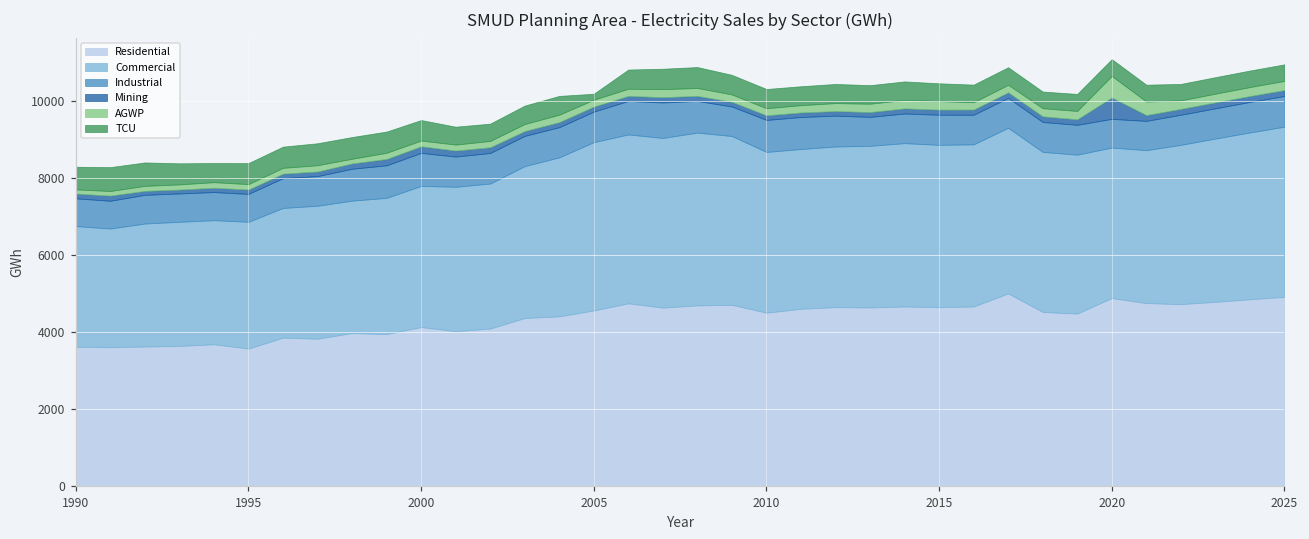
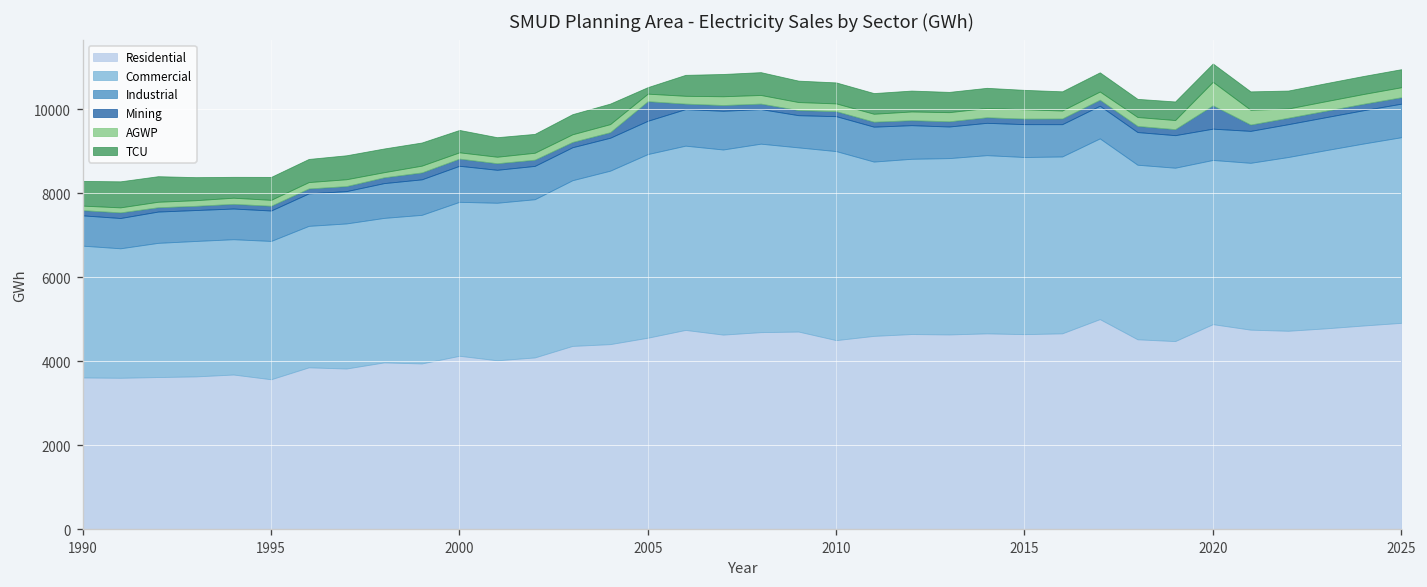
  {
    "Residential": {
      "1990": 3600,
      "1995": 3600,
      "2000": 4100,
      "2005": 4600,
      "2010": 4500,
      "2015": 4600,
      "2020": 4900,
      "2025": 4900
    },
    "Commercial": {
      "1990": 3100,
      "1995": 3300,
      "2000": 3700,
      "2005": 4400,
-     "2010": 4200,
+     "2010": 4500,
      "2015": 4200,
      "2020": 3900,
      "2025": 4400
    },
    "Industrial": {
      "1990": 700,
      "1995": 700,
      "2000": 900,
      "2005": 800,
      "2010": 800,
      "2015": 800,
      "2020": 700,
      "2025": 800
    },
    "Mining": {
      "1990": 100,
      "1995": 100,
      "2000": 200,
-     "2005": 100,
+     "2005": 500,
      "2010": 100,
      "2015": 100,
      "2020": 600,
      "2025": 200
    },
    "AGWP": {
      "1990": 100,
      "1995": 100,
      "2000": 200,
      "2005": 200,
      "2010": 200,
      "2015": 200,
      "2020": 600,
      "2025": 200
    },
    "TCU": {
      "1990": 600,
      "1995": 500,
      "2000": 500,
      "2005": 200,
      "2010": 500,
      "2015": 500,
      "2020": 400,
      "2025": 400
    }
  }
